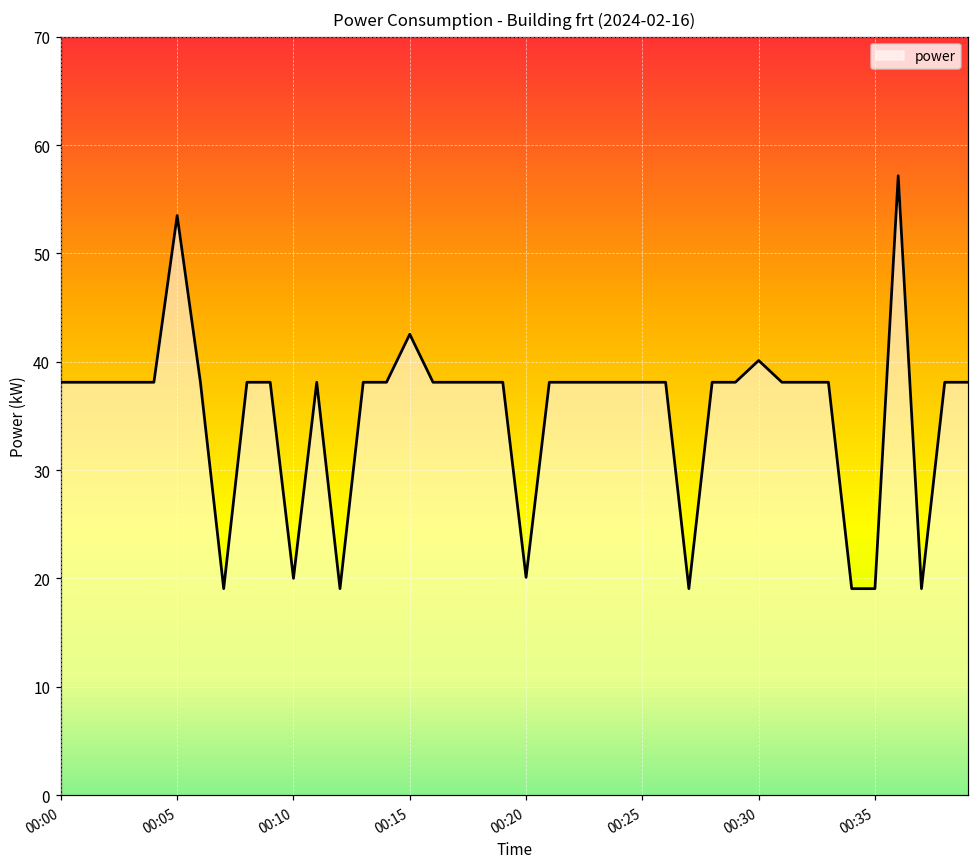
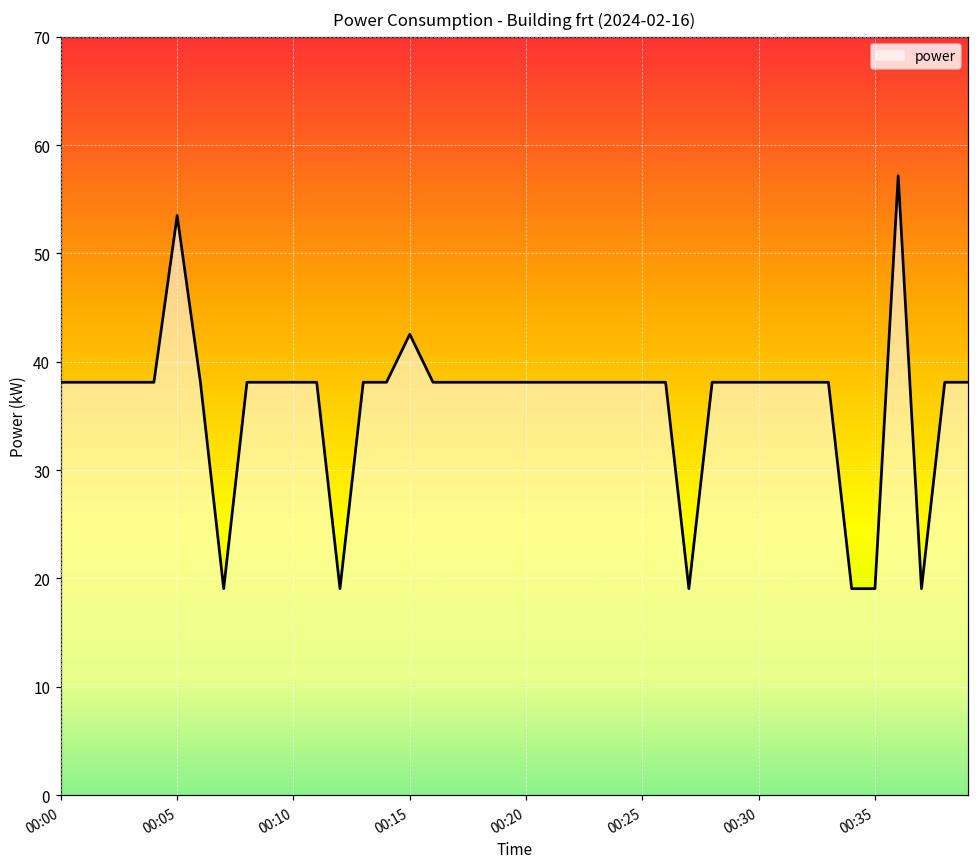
  {
    "00:00": 38,
    "00:05": 54,
-   "00:10": 20,
+   "00:10": 38,
    "00:15": 43,
-   "00:20": 20,
+   "00:20": 38,
    "00:25": 38,
-   "00:30": 40,
+   "00:30": 38,
    "00:35": 19
  }
